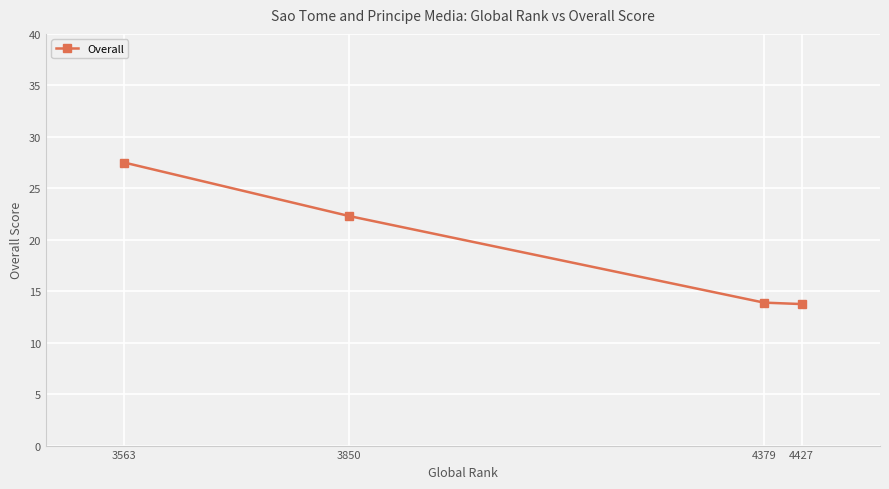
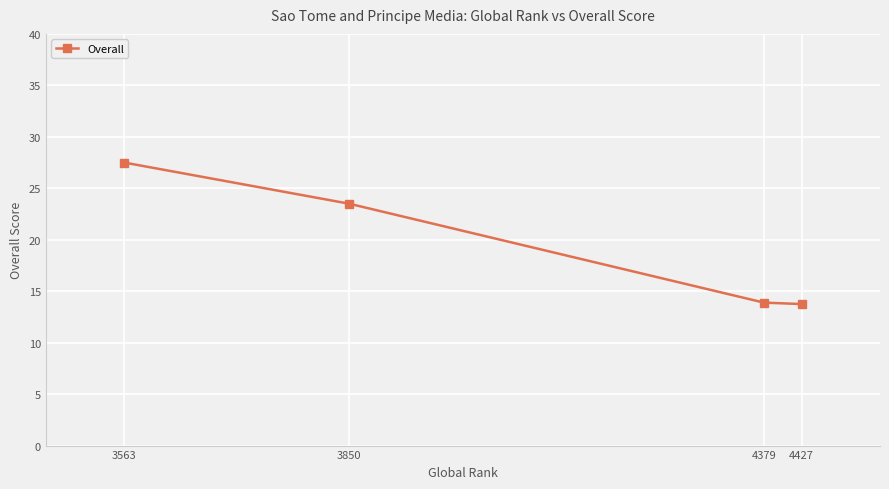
  {
    "3563": 27.5,
-   "3850": 22.3,
+   "3850": 23.5,
    "4379": 13.9,
    "4427": 13.8
  }
